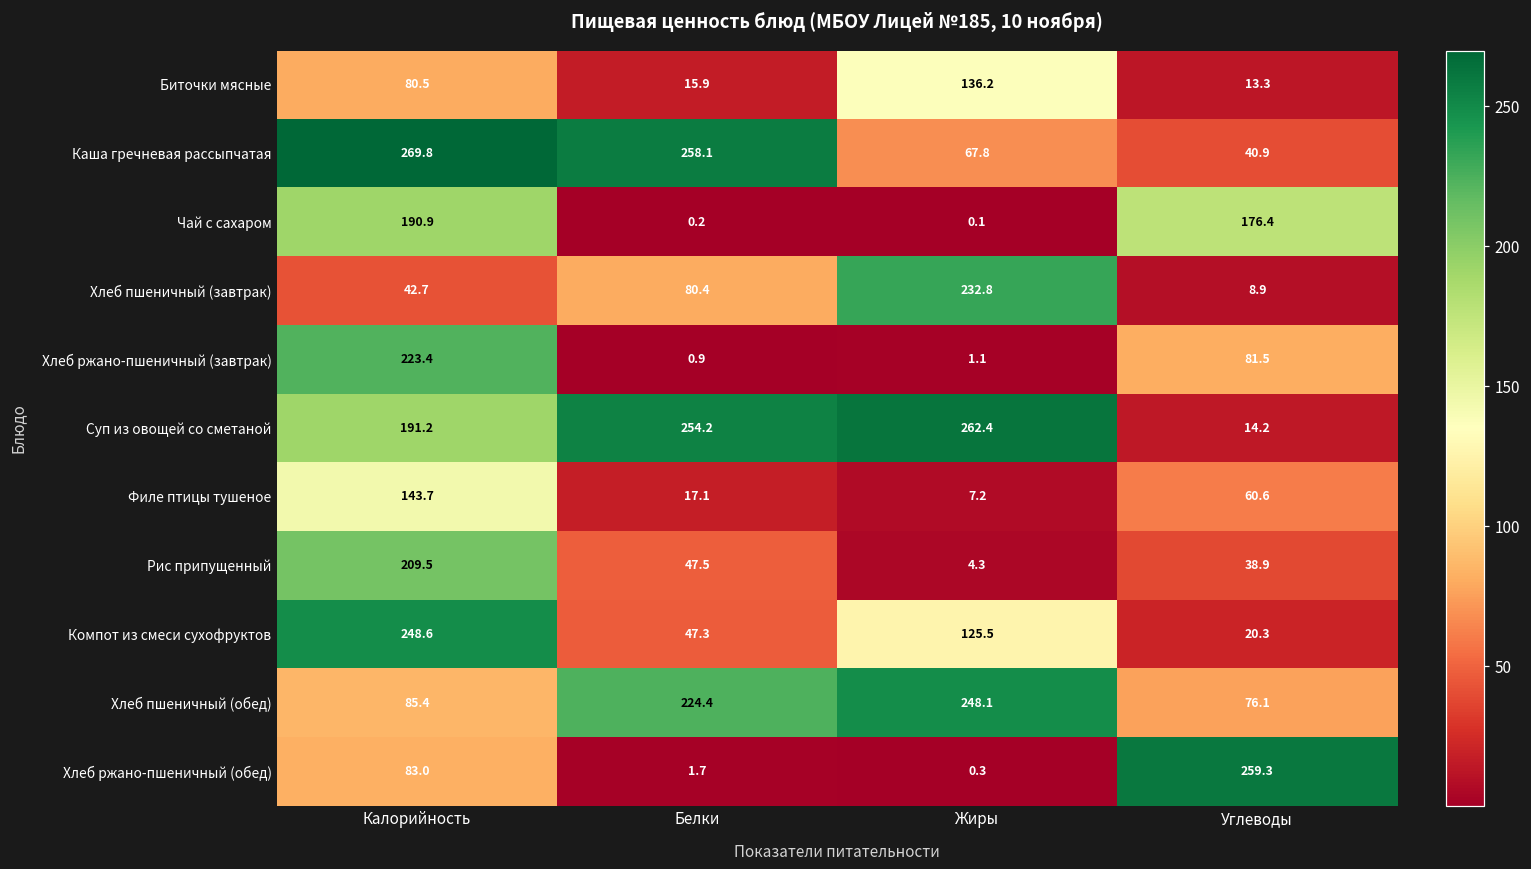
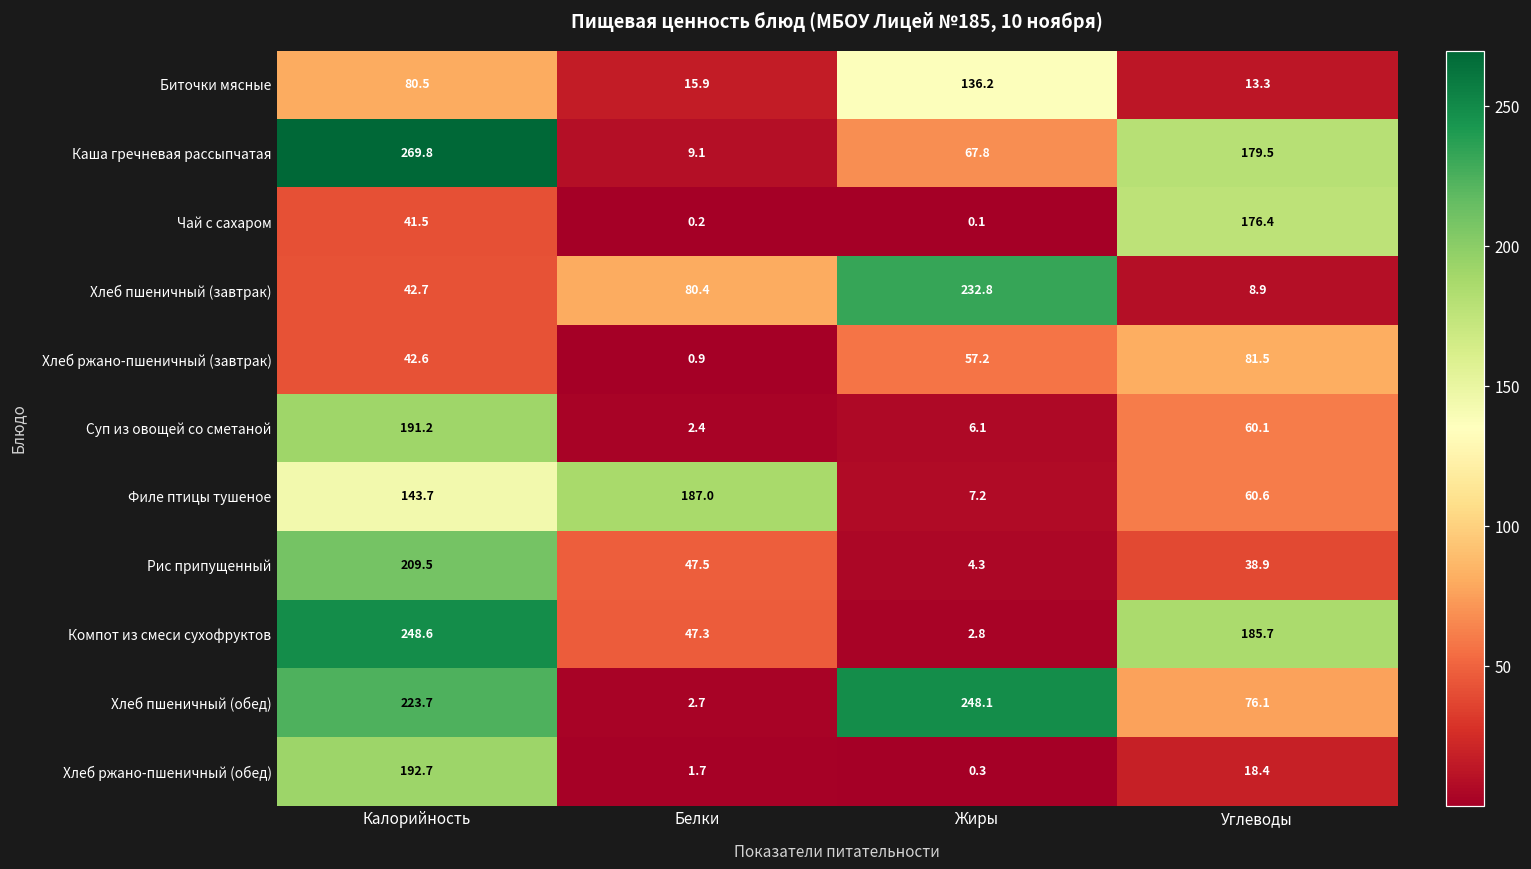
  {
    "Биточки мясные": {
      "Калорийность": 80.5,
      "Белки": 15.9,
      "Жиры": 136.2,
      "Углеводы": 13.3
    },
    "Каша гречневая рассыпчатая": {
      "Калорийность": 269.8,
-     "Белки": 258.1,
+     "Белки": 9.1,
      "Жиры": 67.8,
-     "Углеводы": 40.9
+     "Углеводы": 179.5
    },
    "Чай с сахаром": {
-     "Калорийность": 190.9,
+     "Калорийность": 41.5,
      "Белки": 0.2,
      "Жиры": 0.1,
      "Углеводы": 176.4
    },
    "Хлеб пшеничный (завтрак)": {
      "Калорийность": 42.7,
      "Белки": 80.4,
      "Жиры": 232.8,
      "Углеводы": 8.9
    },
    "Хлеб ржано-пшеничный (завтрак)": {
-     "Калорийность": 223.4,
+     "Калорийность": 42.6,
      "Белки": 0.9,
-     "Жиры": 1.1,
+     "Жиры": 57.2,
      "Углеводы": 81.5
    },
    "Суп из овощей со сметаной": {
      "Калорийность": 191.2,
-     "Белки": 254.2,
-     "Жиры": 262.4,
-     "Углеводы": 14.2
+     "Белки": 2.4,
+     "Жиры": 6.1,
+     "Углеводы": 60.1
    },
    "Филе птицы тушеное": {
      "Калорийность": 143.7,
-     "Белки": 17.1,
+     "Белки": 187.0,
      "Жиры": 7.2,
      "Углеводы": 60.6
    },
    "Рис припущенный": {
      "Калорийность": 209.5,
      "Белки": 47.5,
      "Жиры": 4.3,
      "Углеводы": 38.9
    },
    "Компот из смеси сухофруктов": {
      "Калорийность": 248.6,
      "Белки": 47.3,
-     "Жиры": 125.5,
-     "Углеводы": 20.3
+     "Жиры": 2.8,
+     "Углеводы": 185.7
    },
    "Хлеб пшеничный (обед)": {
-     "Калорийность": 85.4,
-     "Белки": 224.4,
+     "Калорийность": 223.7,
+     "Белки": 2.7,
      "Жиры": 248.1,
      "Углеводы": 76.1
    },
    "Хлеб ржано-пшеничный (обед)": {
-     "Калорийность": 83.0,
+     "Калорийность": 192.7,
      "Белки": 1.7,
      "Жиры": 0.3,
-     "Углеводы": 259.3
+     "Углеводы": 18.4
    }
  }
